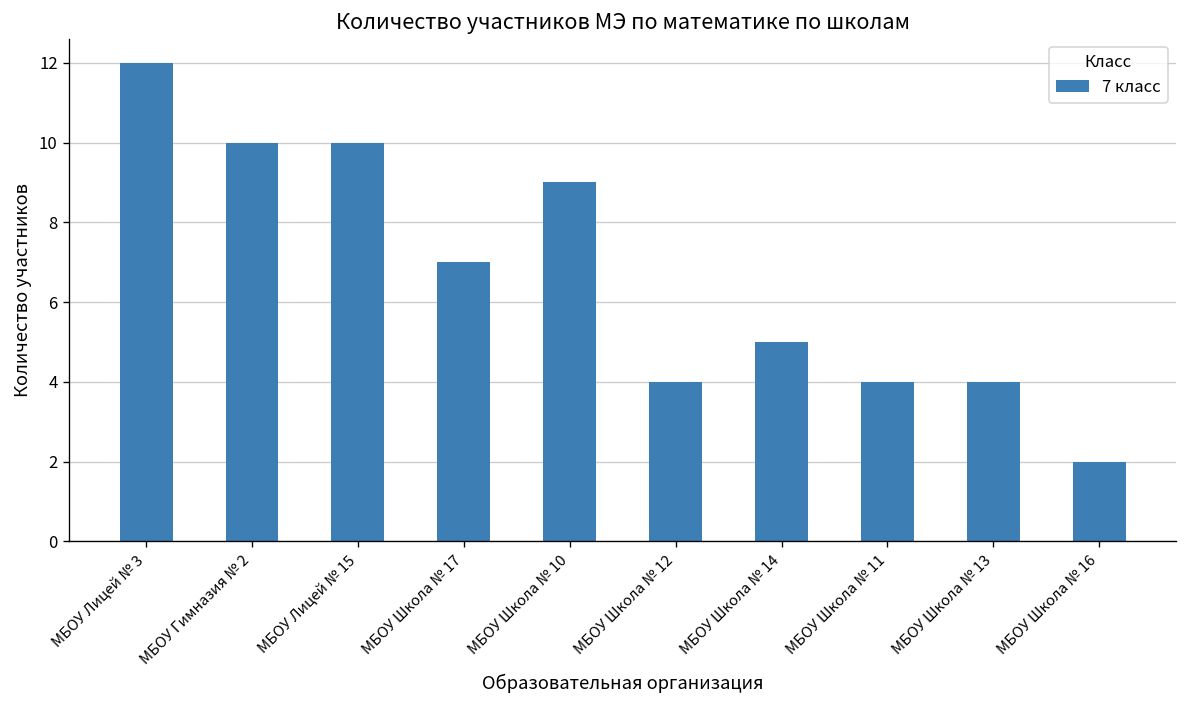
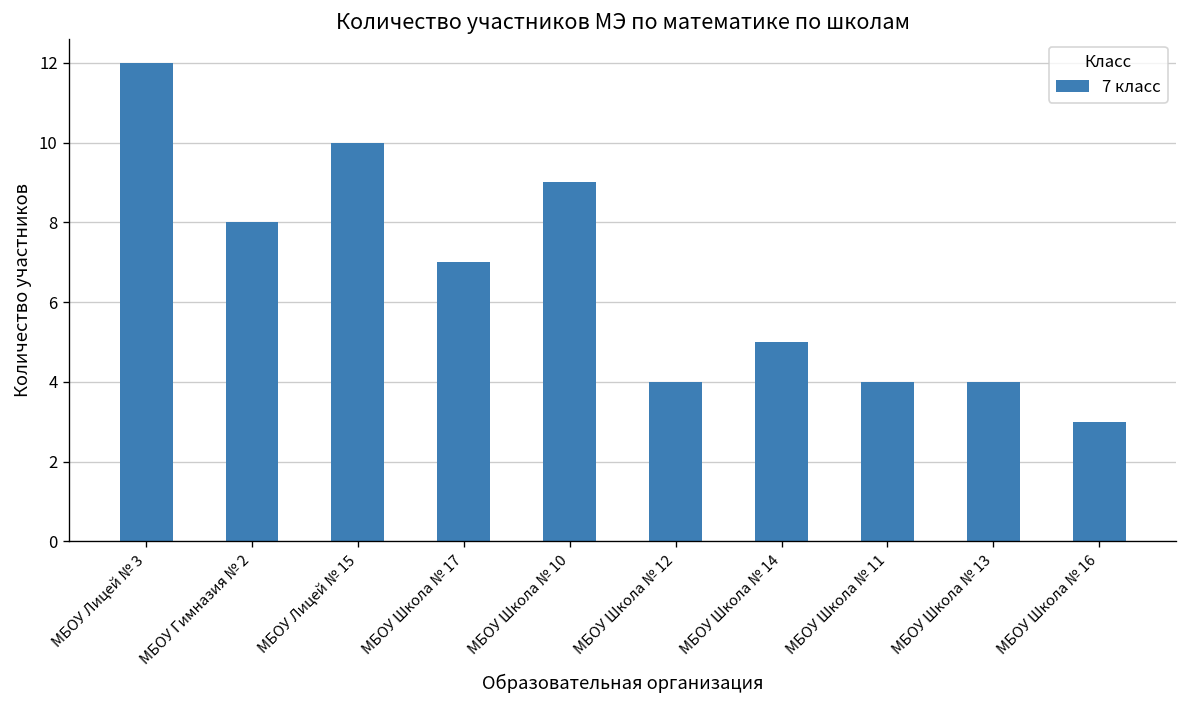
  {
    "МБОУ Лицей № 3": 12,
-   "МБОУ Гимназия № 2": 10,
+   "МБОУ Гимназия № 2": 8,
    "МБОУ Лицей № 15": 10,
    "МБОУ Школа № 17": 7,
    "МБОУ Школа № 10": 9,
    "МБОУ Школа № 12": 4,
    "МБОУ Школа № 14": 5,
    "МБОУ Школа № 11": 4,
    "МБОУ Школа № 13": 4,
-   "МБОУ Школа № 16": 2
+   "МБОУ Школа № 16": 3
  }
